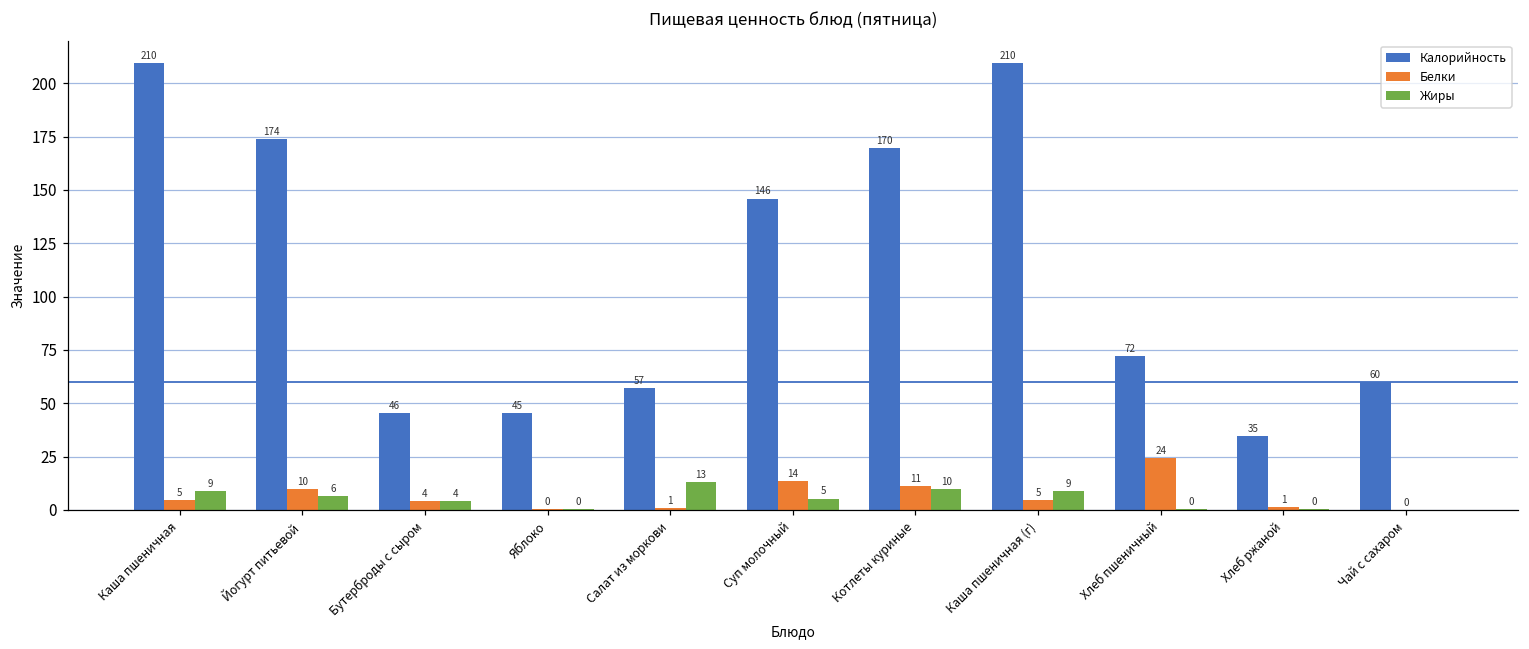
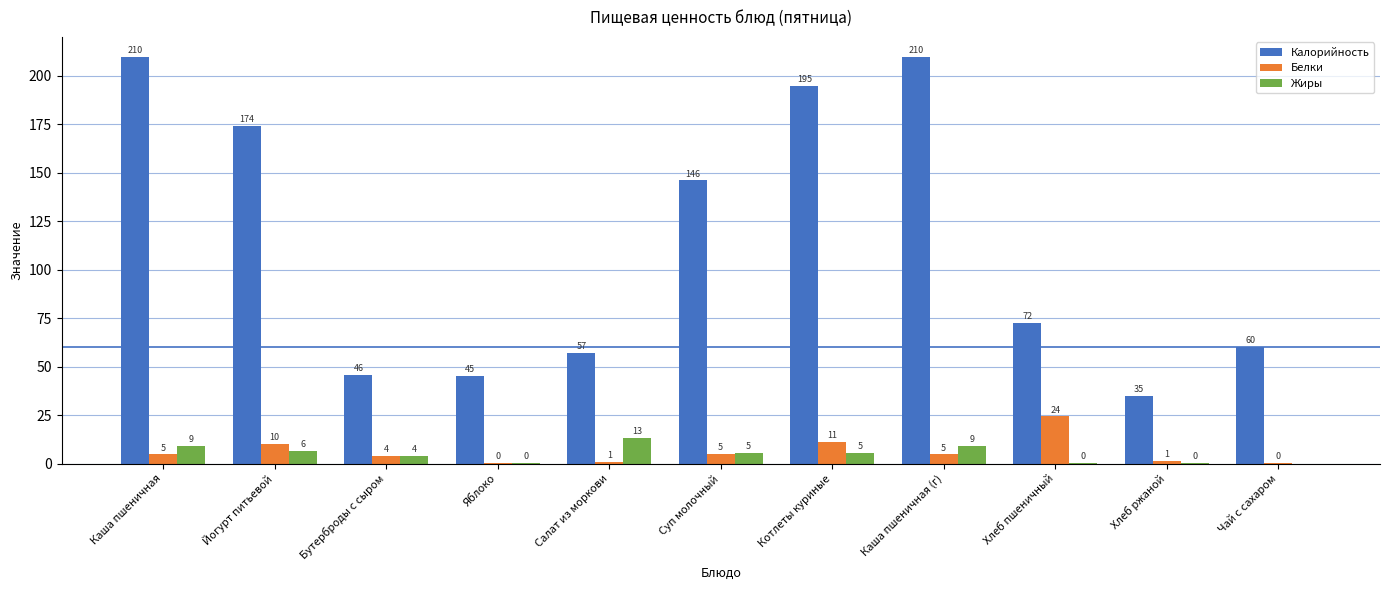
  {
    "Калорийность": {
      "Каша пшеничная": 210,
      "Йогурт питьевой": 174,
      "Бутерброды с сыром": 46,
      "Яблоко": 45,
      "Салат из моркови": 57,
      "Суп молочный": 146,
-     "Котлеты куриные": 170,
+     "Котлеты куриные": 195,
      "Каша пшеничная (г)": 210,
      "Хлеб пшеничный": 72,
      "Хлеб ржаной": 35,
      "Чай с сахаром": 60
    },
    "Белки": {
      "Каша пшеничная": 5,
      "Йогурт питьевой": 10,
      "Бутерброды с сыром": 4,
      "Яблоко": 0,
      "Салат из моркови": 1,
-     "Суп молочный": 14,
+     "Суп молочный": 5,
      "Котлеты куриные": 11,
      "Каша пшеничная (г)": 5,
      "Хлеб пшеничный": 24,
      "Хлеб ржаной": 1,
      "Чай с сахаром": 0
    },
    "Жиры": {
      "Каша пшеничная": 9,
      "Йогурт питьевой": 6,
      "Бутерброды с сыром": 4,
      "Яблоко": 0,
      "Салат из моркови": 13,
      "Суп молочный": 5,
-     "Котлеты куриные": 10,
+     "Котлеты куриные": 5,
      "Каша пшеничная (г)": 9,
      "Хлеб пшеничный": 0,
      "Хлеб ржаной": 0
    }
  }
